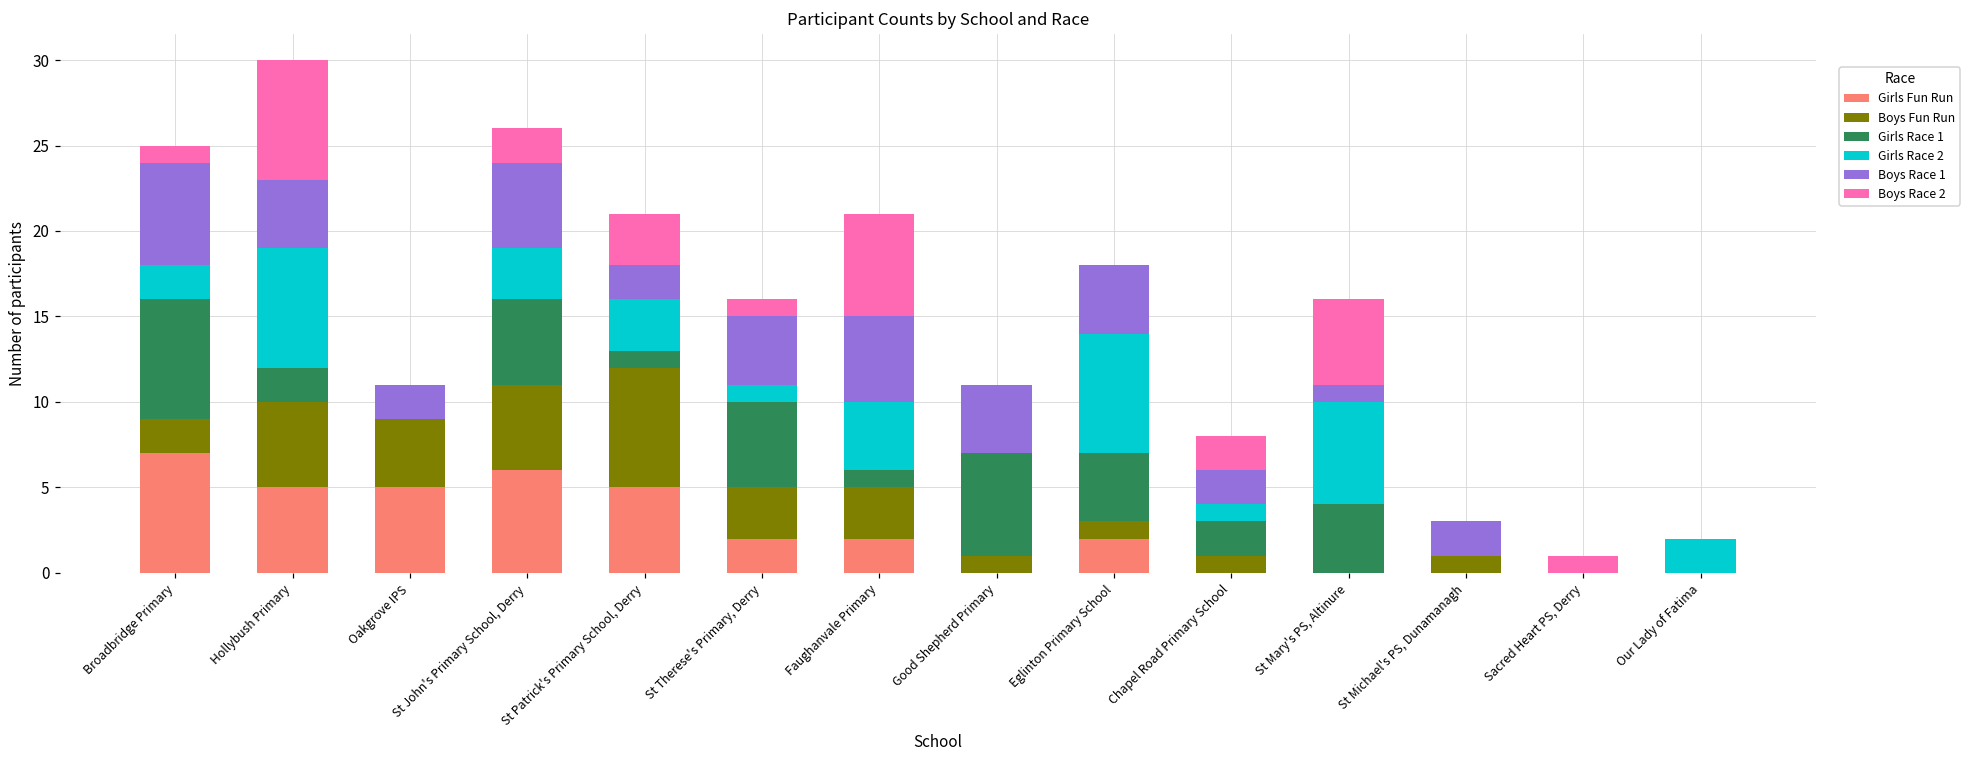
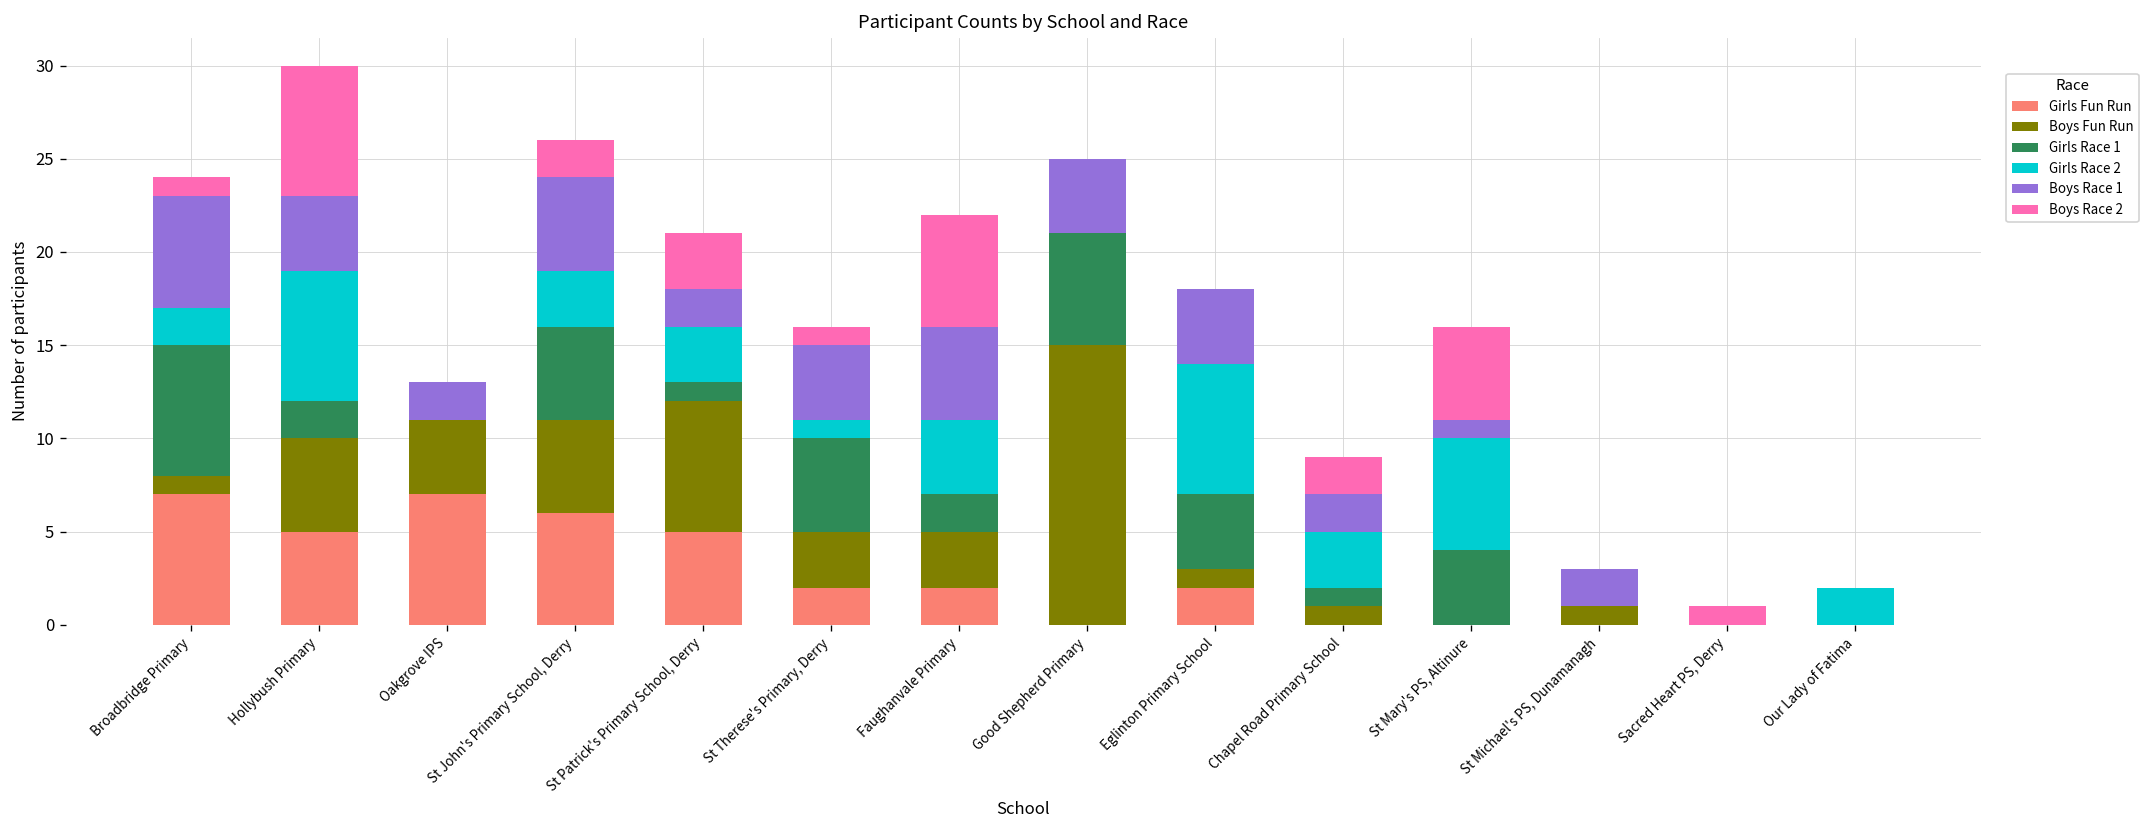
  {
    "Girls Fun Run": {
      "Broadbridge Primary": 7,
      "Hollybush Primary": 5,
-     "Oakgrove IPS": 5,
+     "Oakgrove IPS": 7,
      "St John's Primary School, Derry": 6,
      "St Patrick's Primary School, Derry": 5,
      "St Therese's Primary, Derry": 2,
      "Faughanvale Primary": 2,
      "Good Shepherd Primary": 0,
      "Eglinton Primary School": 2,
      "Chapel Road Primary School": 0,
      "St Mary's PS, Altinure": 0,
      "St Michael's PS, Dunamanagh": 0,
      "Sacred Heart PS, Derry": 0,
      "Our Lady of Fatima": 0
    },
    "Boys Fun Run": {
-     "Broadbridge Primary": 2,
+     "Broadbridge Primary": 1,
      "Hollybush Primary": 5,
      "Oakgrove IPS": 4,
      "St John's Primary School, Derry": 5,
      "St Patrick's Primary School, Derry": 7,
      "St Therese's Primary, Derry": 3,
      "Faughanvale Primary": 3,
-     "Good Shepherd Primary": 1,
+     "Good Shepherd Primary": 15,
      "Eglinton Primary School": 1,
      "Chapel Road Primary School": 1,
      "St Mary's PS, Altinure": 0,
      "St Michael's PS, Dunamanagh": 1,
      "Sacred Heart PS, Derry": 0,
      "Our Lady of Fatima": 0
    },
    "Girls Race 1": {
      "Broadbridge Primary": 7,
      "Hollybush Primary": 2,
      "Oakgrove IPS": 0,
      "St John's Primary School, Derry": 5,
      "St Patrick's Primary School, Derry": 1,
      "St Therese's Primary, Derry": 5,
-     "Faughanvale Primary": 1,
+     "Faughanvale Primary": 2,
      "Good Shepherd Primary": 6,
      "Eglinton Primary School": 4,
-     "Chapel Road Primary School": 2,
+     "Chapel Road Primary School": 1,
      "St Mary's PS, Altinure": 4,
      "St Michael's PS, Dunamanagh": 0,
      "Sacred Heart PS, Derry": 0,
      "Our Lady of Fatima": 0
    },
    "Girls Race 2": {
      "Broadbridge Primary": 2,
      "Hollybush Primary": 7,
      "Oakgrove IPS": 0,
      "St John's Primary School, Derry": 3,
      "St Patrick's Primary School, Derry": 3,
      "St Therese's Primary, Derry": 1,
      "Faughanvale Primary": 4,
      "Good Shepherd Primary": 0,
      "Eglinton Primary School": 7,
-     "Chapel Road Primary School": 1,
+     "Chapel Road Primary School": 3,
      "St Mary's PS, Altinure": 6,
      "St Michael's PS, Dunamanagh": 0,
      "Sacred Heart PS, Derry": 0,
      "Our Lady of Fatima": 2
    },
    "Boys Race 1": {
      "Broadbridge Primary": 6,
      "Hollybush Primary": 4,
      "Oakgrove IPS": 2,
      "St John's Primary School, Derry": 5,
      "St Patrick's Primary School, Derry": 2,
      "St Therese's Primary, Derry": 4,
      "Faughanvale Primary": 5,
      "Good Shepherd Primary": 4,
      "Eglinton Primary School": 4,
      "Chapel Road Primary School": 2,
      "St Mary's PS, Altinure": 1,
      "St Michael's PS, Dunamanagh": 2,
      "Sacred Heart PS, Derry": 0,
      "Our Lady of Fatima": 0
    },
    "Boys Race 2": {
      "Broadbridge Primary": 1,
      "Hollybush Primary": 7,
      "Oakgrove IPS": 0,
      "St John's Primary School, Derry": 2,
      "St Patrick's Primary School, Derry": 3,
      "St Therese's Primary, Derry": 1,
      "Faughanvale Primary": 6,
      "Good Shepherd Primary": 0,
      "Eglinton Primary School": 0,
      "Chapel Road Primary School": 2,
      "St Mary's PS, Altinure": 5,
      "St Michael's PS, Dunamanagh": 0,
      "Sacred Heart PS, Derry": 1,
      "Our Lady of Fatima": 0
    }
  }
